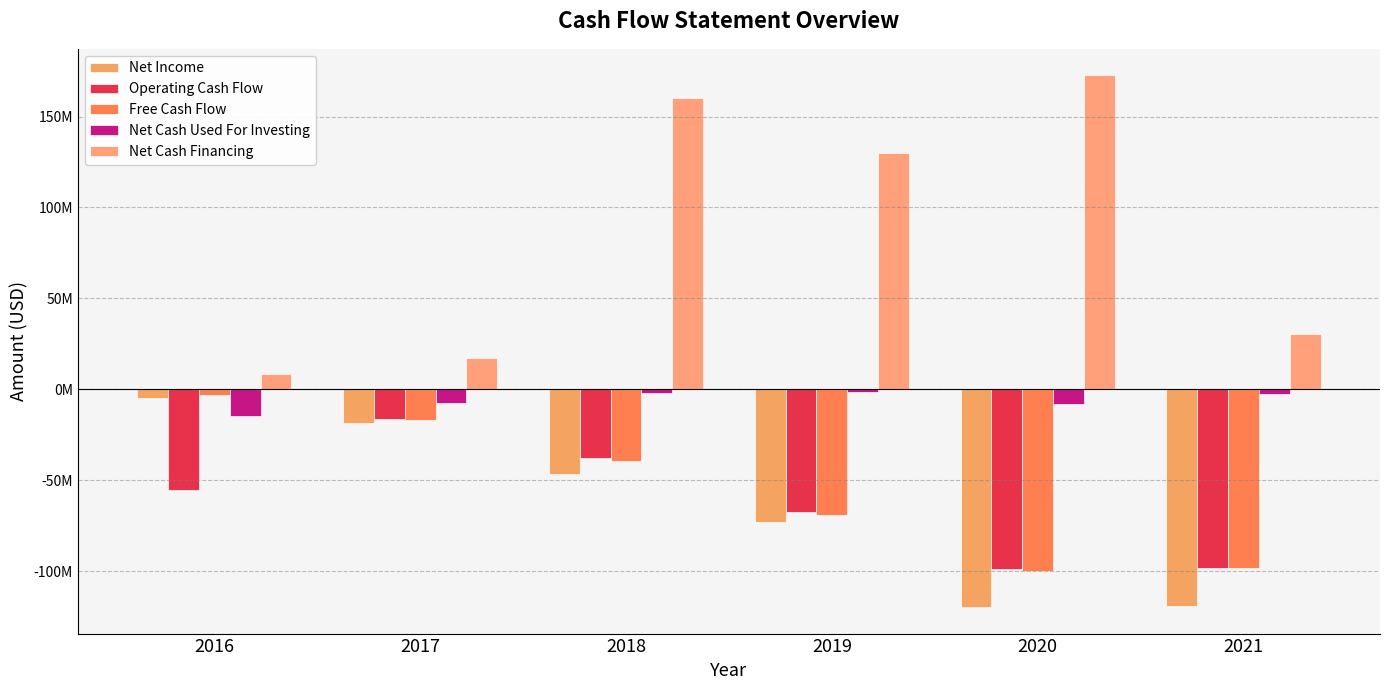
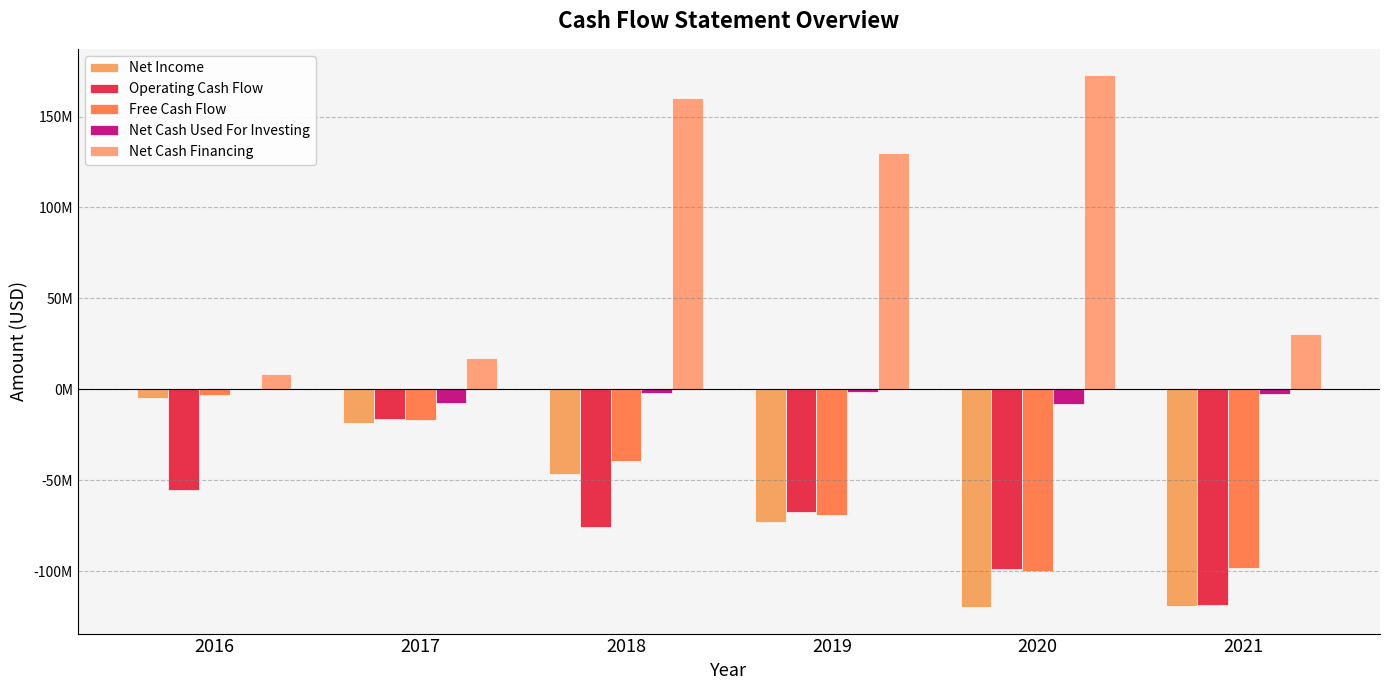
  {
    "Operating Cash Flow": {
      "2016": -56000000,
      "2017": -16000000,
-     "2018": -38000000,
+     "2018": -76000000,
      "2019": -68000000,
      "2020": -99000000,
-     "2021": -98000000
+     "2021": -119000000
    },
    "Net Cash Used For Investing": {
-     "2016": -15000000,
+     "2016": 0,
      "2017": -8000000,
      "2018": -2000000,
      "2019": -2000000,
      "2020": -8000000,
      "2021": -2000000
    }
  }
